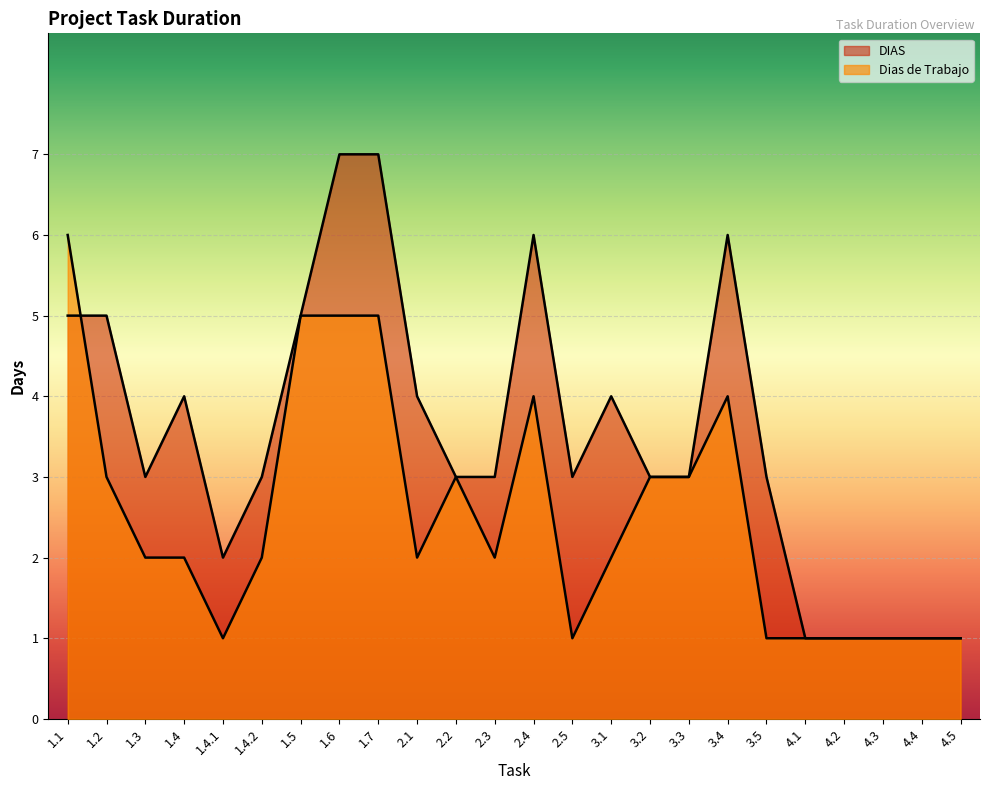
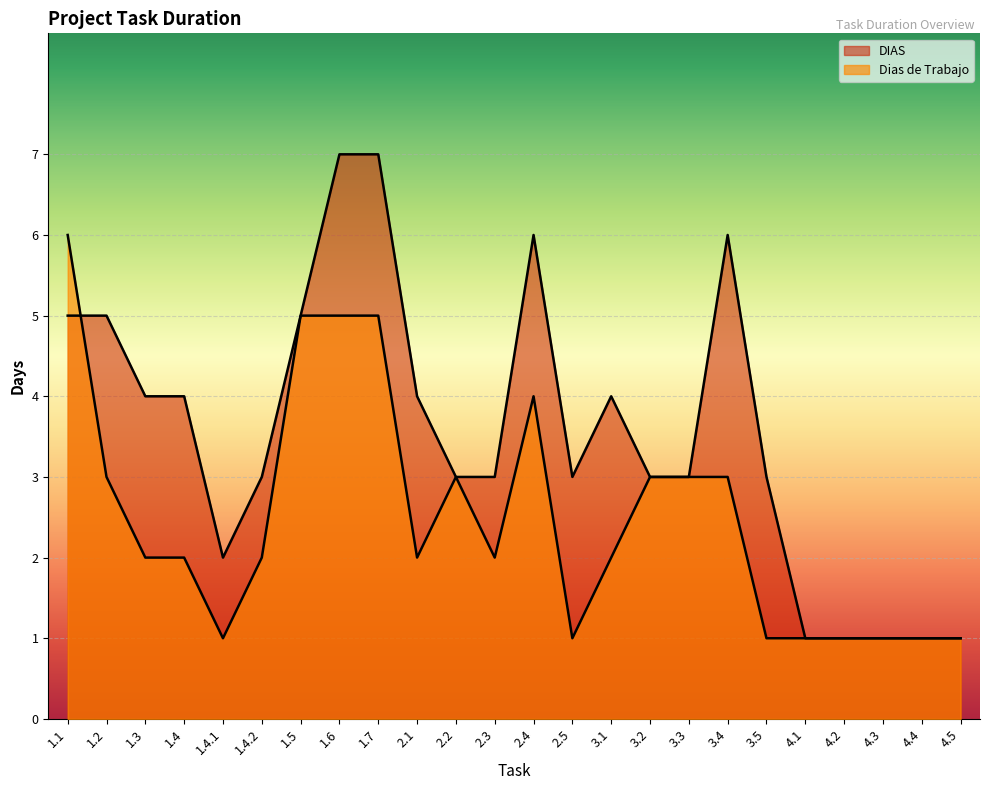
  {
    "DIAS": {
      "1.1": 5,
      "1.2": 5,
-     "1.3": 3,
+     "1.3": 4,
      "1.4": 4,
      "1.4.1": 2,
      "1.4.2": 3,
      "1.6": 7,
      "1.7": 7,
      "2.1": 4,
      "2.3": 3,
      "2.4": 6,
      "2.5": 3,
      "3.1": 4,
      "3.4": 6,
      "3.5": 3
    },
    "Dias de Trabajo": {
      "1.1": 6,
      "1.2": 3,
      "1.3": 2,
      "1.4": 2,
      "1.4.1": 1,
      "1.4.2": 2,
      "1.6": 5,
      "1.7": 5,
      "2.1": 2,
      "2.3": 2,
      "2.4": 4,
      "2.5": 1,
      "3.1": 2,
-     "3.4": 4,
+     "3.4": 3,
      "3.5": 1
    }
  }
